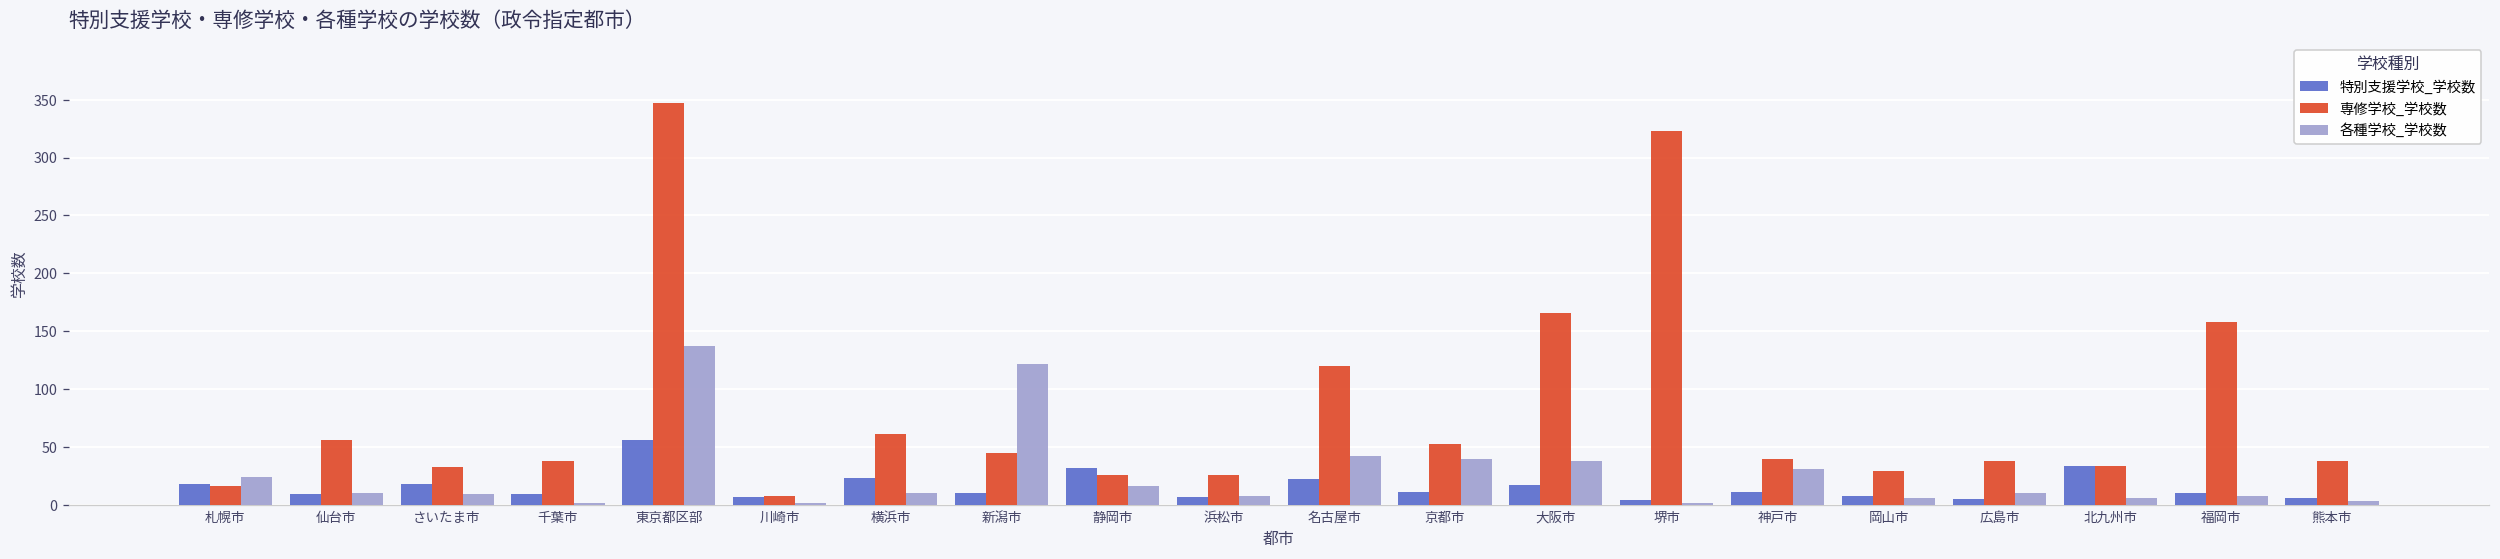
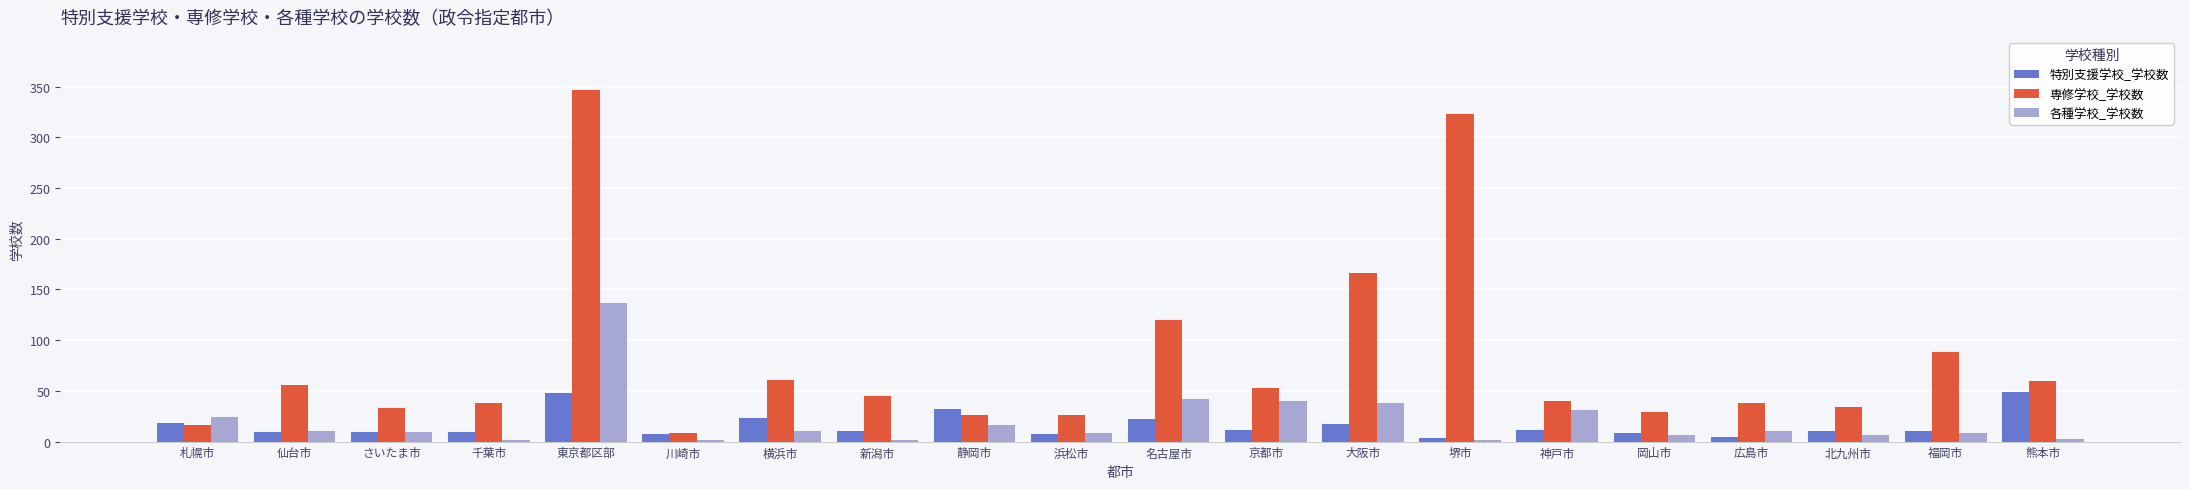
  {
    "特別支援学校_学校数": {
      "札幌市": 18,
      "仙台市": 9,
-     "さいたま市": 18,
+     "さいたま市": 9,
      "千葉市": 9,
-     "東京都区部": 56,
+     "東京都区部": 48,
      "川崎市": 7,
      "横浜市": 23,
      "新潟市": 10,
      "静岡市": 32,
      "浜松市": 7,
      "名古屋市": 22,
      "京都市": 11,
      "大阪市": 17,
      "堺市": 4,
      "神戸市": 11,
      "岡山市": 8,
      "広島市": 5,
-     "北九州市": 34,
+     "北九州市": 10,
      "福岡市": 10,
-     "熊本市": 6
+     "熊本市": 49
    },
    "専修学校_学校数": {
      "札幌市": 16,
      "仙台市": 56,
      "さいたま市": 33,
      "千葉市": 38,
      "東京都区部": 347,
      "川崎市": 8,
      "横浜市": 61,
      "新潟市": 45,
      "静岡市": 26,
      "浜松市": 26,
      "名古屋市": 120,
      "京都市": 53,
      "大阪市": 166,
      "堺市": 323,
      "神戸市": 40,
      "岡山市": 29,
      "広島市": 38,
      "北九州市": 34,
-     "福岡市": 158,
-     "熊本市": 38
+     "福岡市": 88,
+     "熊本市": 60
    },
    "各種学校_学校数": {
      "札幌市": 24,
      "仙台市": 10,
      "さいたま市": 9,
      "東京都区部": 137,
      "横浜市": 10,
-     "新潟市": 122,
+     "新潟市": 2,
      "静岡市": 16,
      "浜松市": 8,
      "名古屋市": 42,
      "京都市": 40,
      "大阪市": 38,
      "神戸市": 31,
      "岡山市": 6,
      "広島市": 10,
      "北九州市": 6,
      "福岡市": 8,
      "熊本市": 3
    }
  }
